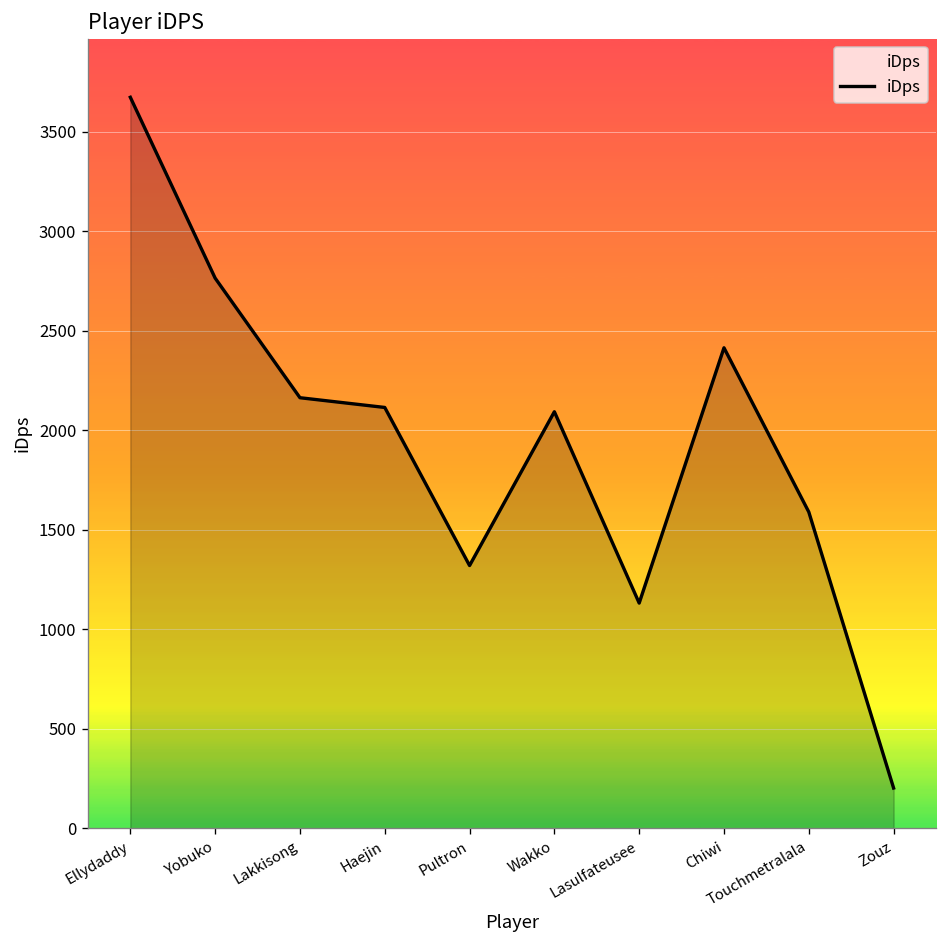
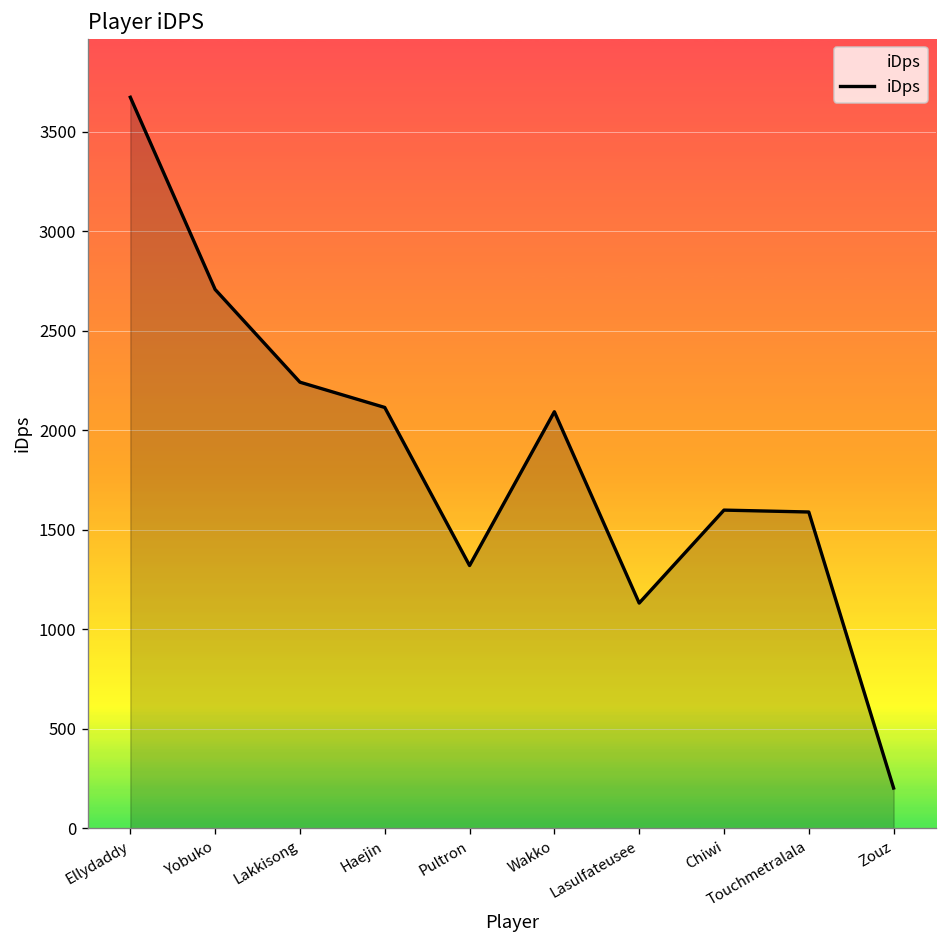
  {
    "Ellydaddy": 3670,
-   "Yobuko": 2760,
-   "Lakkisong": 2160,
+   "Yobuko": 2710,
+   "Lakkisong": 2240,
    "Haejin": 2110,
    "Pultron": 1320,
    "Wakko": 2090,
    "Lasulfateusee": 1130,
-   "Chiwi": 2410,
+   "Chiwi": 1600,
    "Touchmetralala": 1590,
    "Zouz": 200
  }
